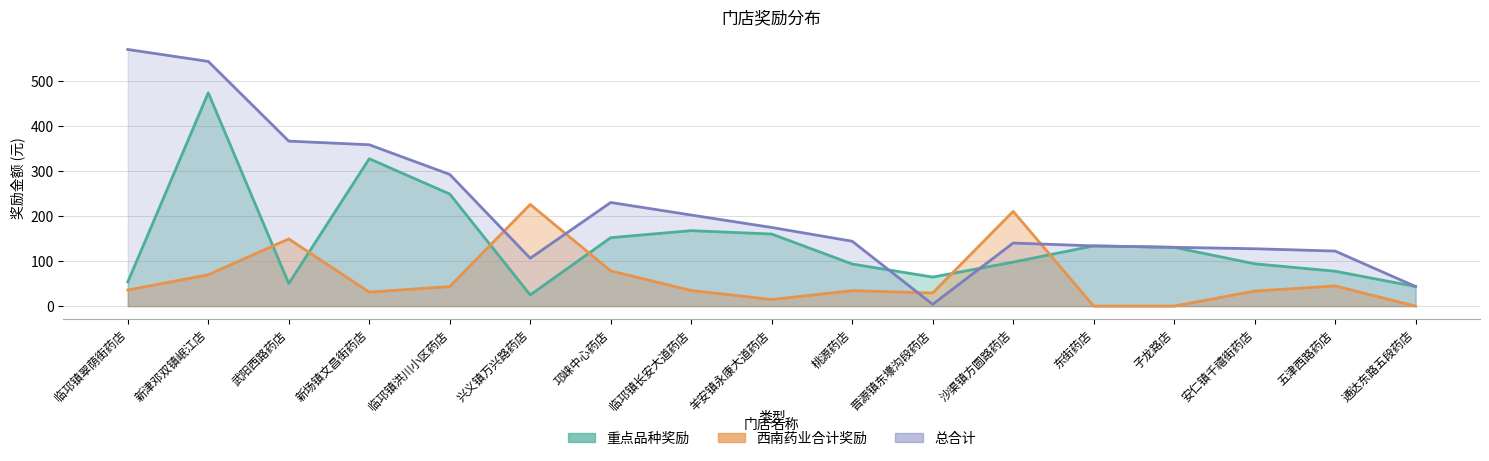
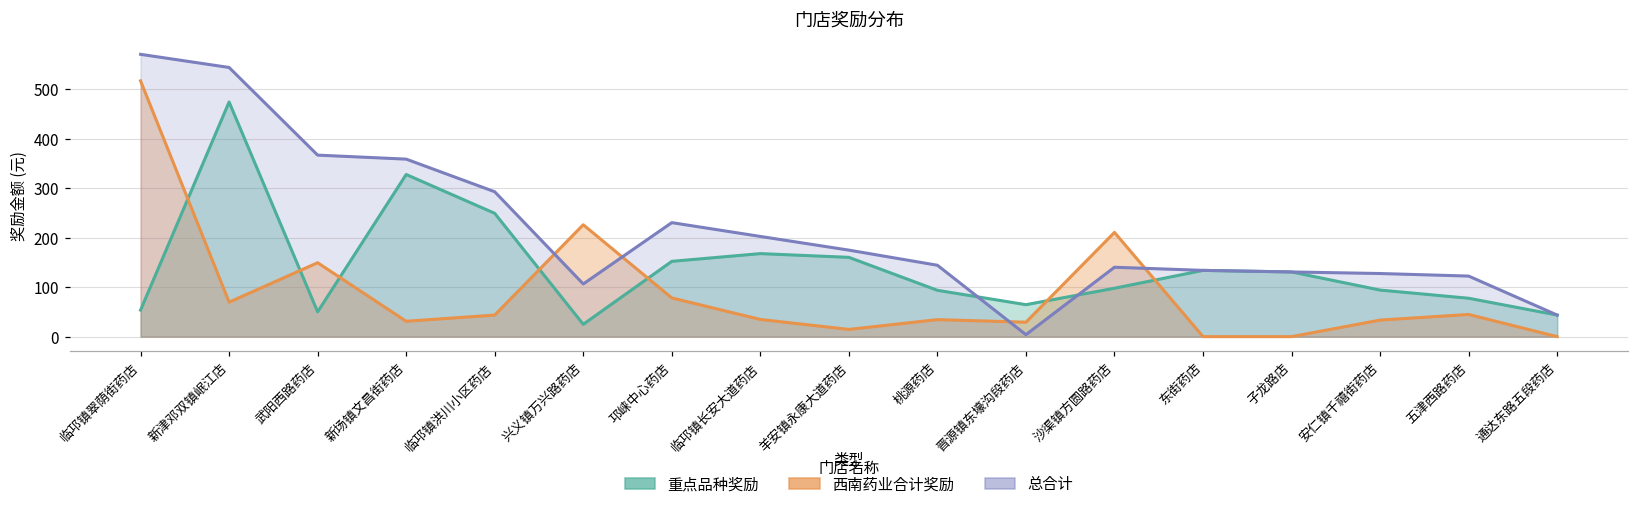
  {
    "重点品种奖励": {
      "临邛镇翠荫街药店": 50,
      "新津邓双镇岷江店": 470,
      "武阳西路药店": 50,
      "新场镇文昌街药店": 330,
      "临邛镇洪川小区药店": 250,
      "兴义镇万兴路药店": 20,
      "邛崃中心药店": 150,
      "临邛镇长安大道药店": 170,
      "羊安镇永康大道药店": 160,
      "桃源药店": 90,
      "晋源镇东壕沟段药店": 60,
      "沙渠镇方圆路药店": 100,
      "安仁镇千禧街药店": 90,
      "五津西路药店": 80
    },
    "西南药业合计奖励": {
-     "临邛镇翠荫街药店": 40,
+     "临邛镇翠荫街药店": 520,
      "新津邓双镇岷江店": 70,
      "武阳西路药店": 150,
      "新场镇文昌街药店": 30,
      "临邛镇洪川小区药店": 40,
      "兴义镇万兴路药店": 230,
      "邛崃中心药店": 80,
      "临邛镇长安大道药店": 30,
      "羊安镇永康大道药店": 10,
      "桃源药店": 30,
      "晋源镇东壕沟段药店": 30,
      "沙渠镇方圆路药店": 210,
      "东街药店": 0,
      "子龙路店": 0,
      "安仁镇千禧街药店": 30,
      "五津西路药店": 40,
      "通达东路五段药店": 0
    },
    "总合计": {
      "临邛镇翠荫街药店": 570,
      "新津邓双镇岷江店": 540,
      "武阳西路药店": 370,
      "新场镇文昌街药店": 360,
      "临邛镇洪川小区药店": 290,
      "兴义镇万兴路药店": 110,
      "邛崃中心药店": 230,
      "临邛镇长安大道药店": 200,
      "羊安镇永康大道药店": 170,
      "桃源药店": 140,
      "晋源镇东壕沟段药店": 0,
      "沙渠镇方圆路药店": 140,
      "安仁镇千禧街药店": 130,
      "五津西路药店": 120
    }
  }
